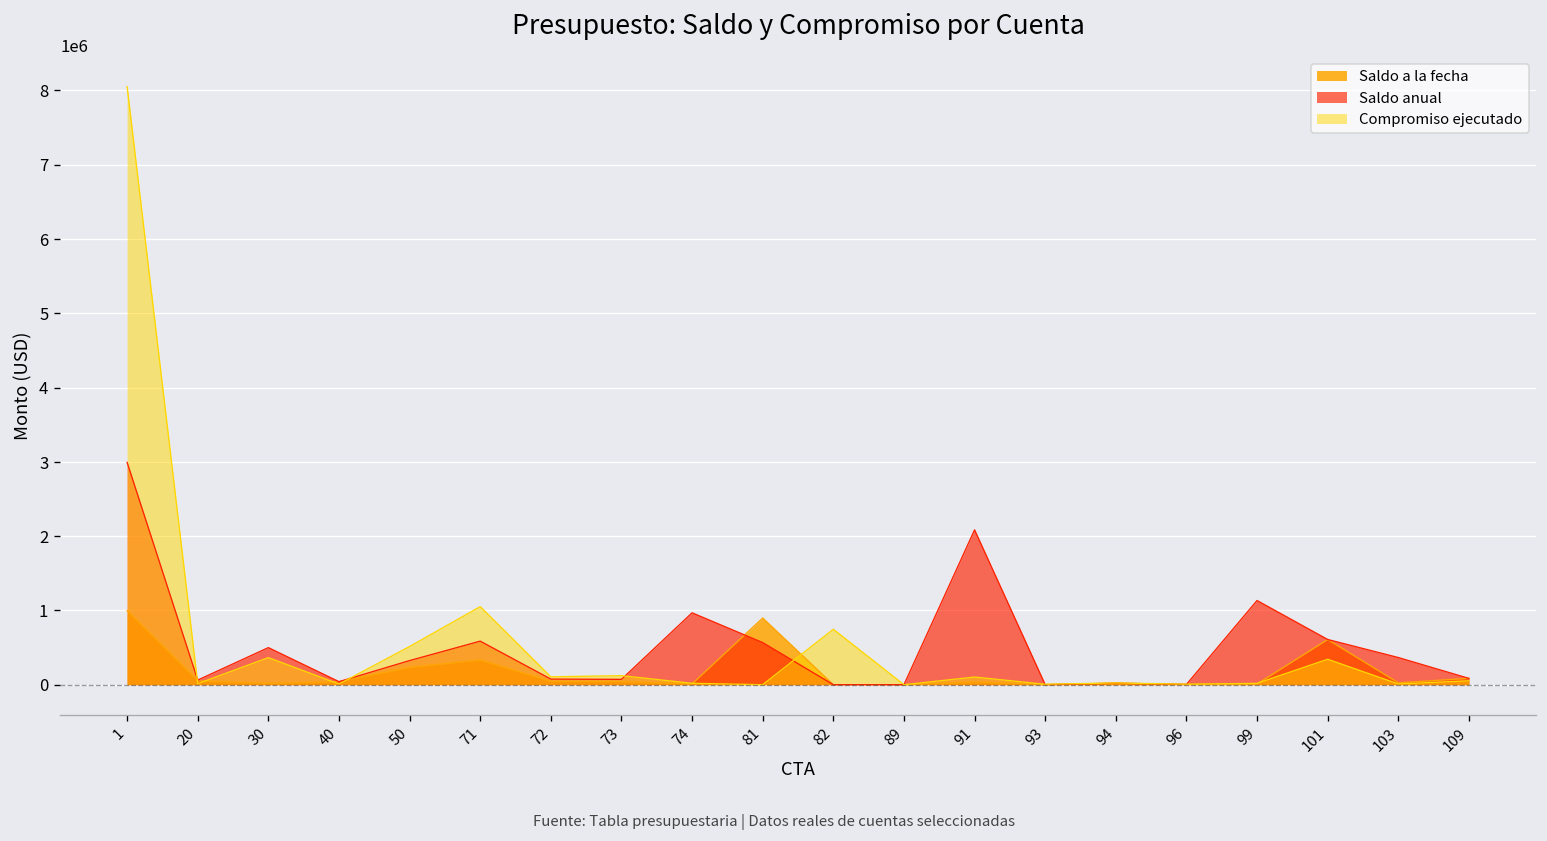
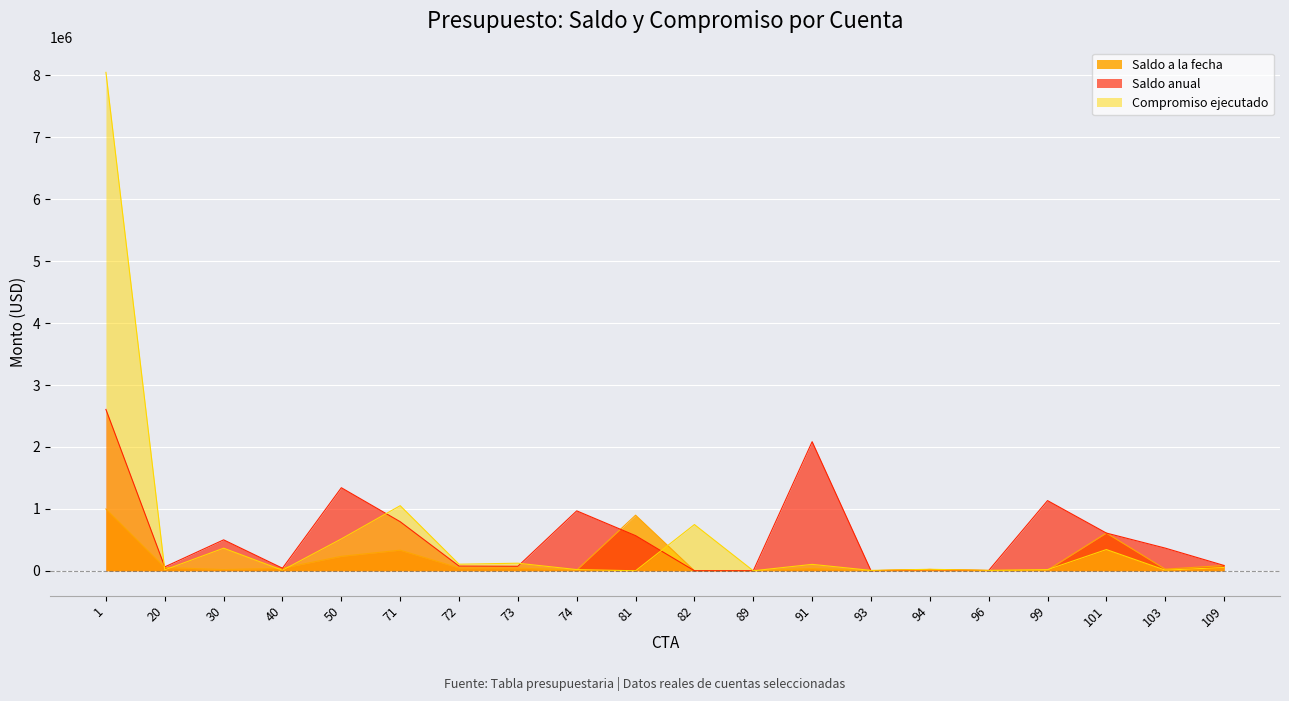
  {
    "Saldo anual": {
-     "1": 3000000,
+     "1": 2600000,
      "30": 500000,
-     "50": 300000,
-     "71": 600000,
+     "50": 1300000,
+     "71": 800000,
      "74": 1000000,
      "81": 600000,
      "91": 2100000,
      "99": 1100000,
      "103": 400000
    }
  }
